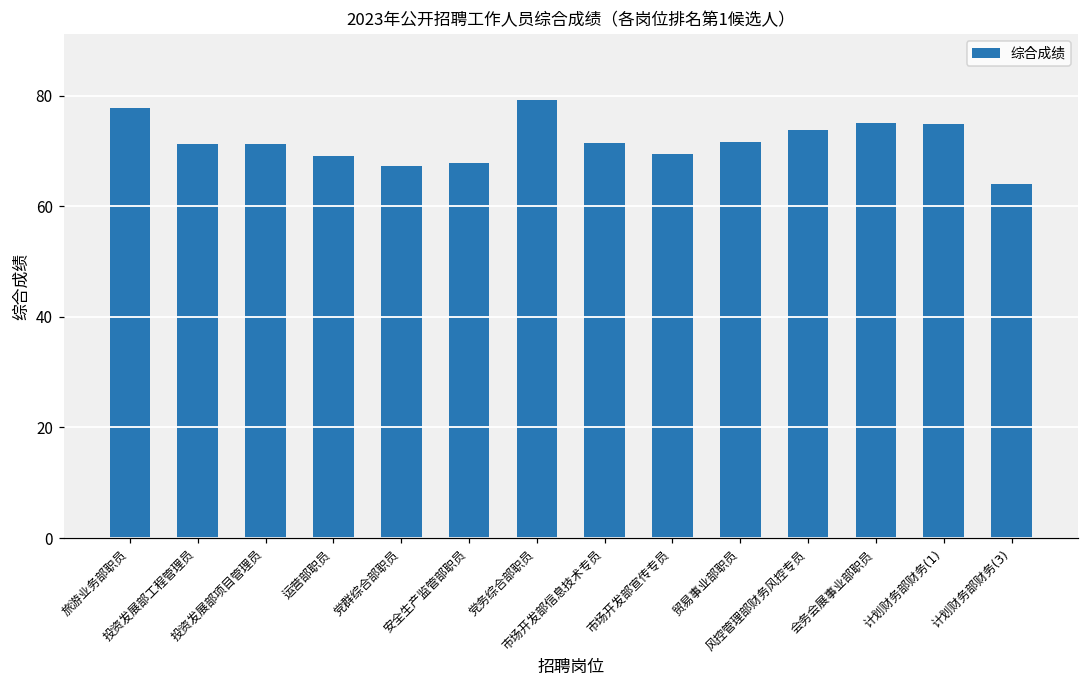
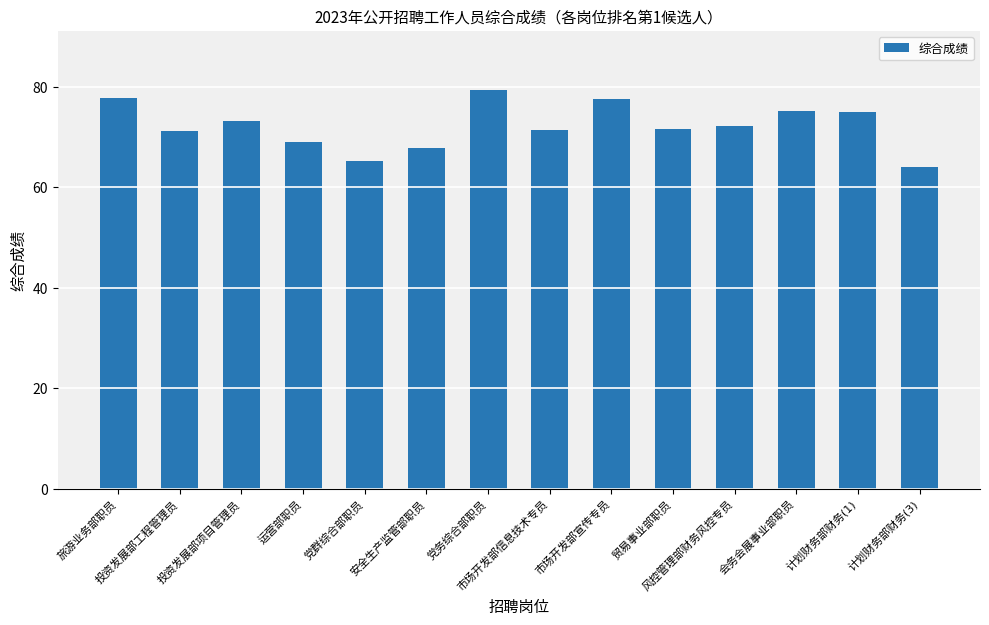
  {
    "旅游业务部职员": 78,
    "投资发展部工程管理员": 71,
-   "投资发展部项目管理员": 71,
+   "投资发展部项目管理员": 73,
    "运营部职员": 69,
-   "党群综合部职员": 67,
+   "党群综合部职员": 65,
    "安全生产监管部职员": 68,
    "党务综合部职员": 79,
    "市场开发部信息技术专员": 71,
-   "市场开发部宣传专员": 69,
+   "市场开发部宣传专员": 78,
    "贸易事业部职员": 72,
-   "风控管理部财务风控专员": 74,
+   "风控管理部财务风控专员": 72,
    "会务会展事业部职员": 75,
    "计划财务部财务(1)": 75,
    "计划财务部财务(3)": 64
  }
